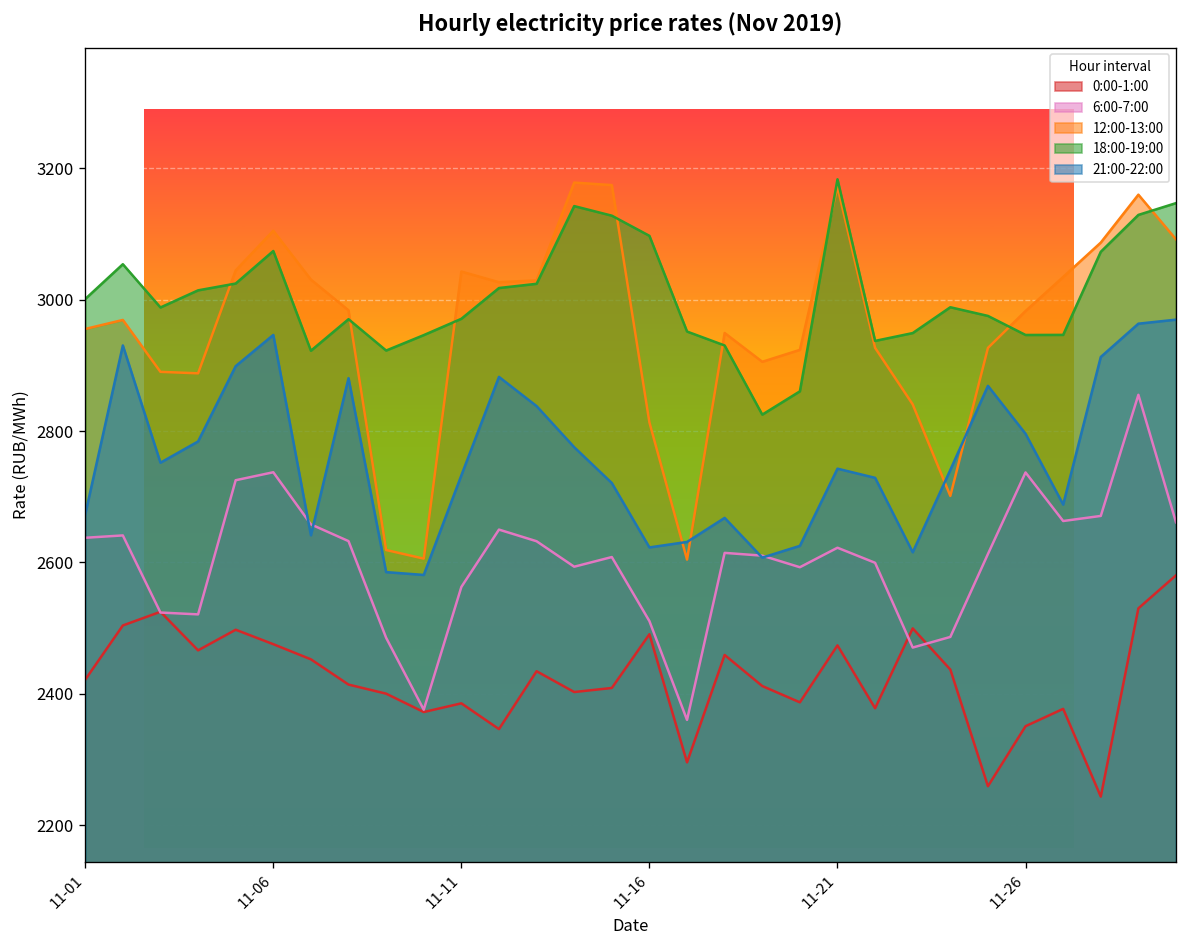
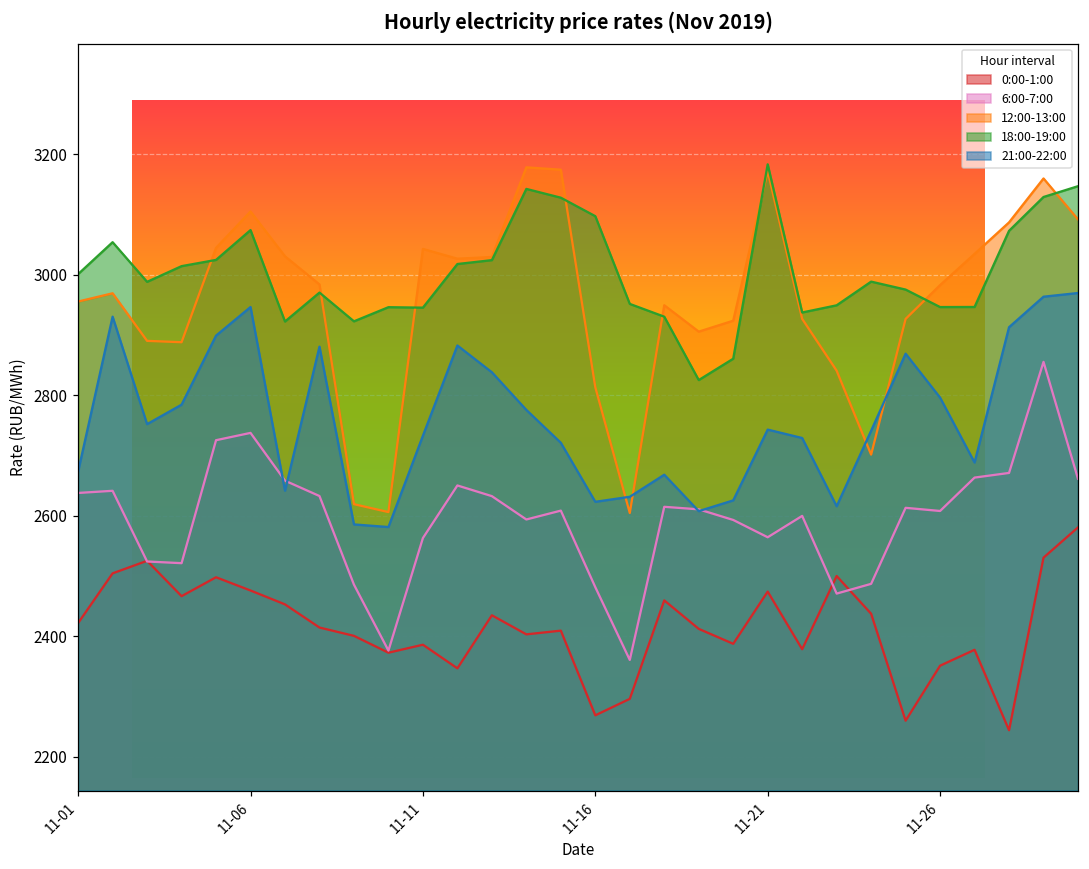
  {
    "0:00-1:00": {
      "11-01": 2420,
      "11-06": 2480,
      "11-11": 2390,
-     "11-16": 2490,
+     "11-16": 2270,
      "11-21": 2470,
      "11-26": 2350
    },
    "6:00-7:00": {
      "11-01": 2640,
      "11-06": 2740,
      "11-11": 2560,
-     "11-16": 2510,
-     "11-21": 2620,
-     "11-26": 2740
+     "11-16": 2480,
+     "11-21": 2560,
+     "11-26": 2610
    },
    "12:00-13:00": {
      "11-01": 2960,
      "11-06": 3100,
      "11-11": 3040,
      "11-16": 2810,
      "11-21": 3170,
      "11-26": 2980
    },
    "18:00-19:00": {
      "11-01": 3000,
      "11-06": 3070,
-     "11-11": 2970,
+     "11-11": 2950,
      "11-16": 3100,
      "11-21": 3180,
      "11-26": 2950
    },
    "21:00-22:00": {
      "11-01": 2670,
      "11-06": 2950,
      "11-11": 2730,
      "11-16": 2620,
      "11-21": 2740,
      "11-26": 2800
    }
  }
